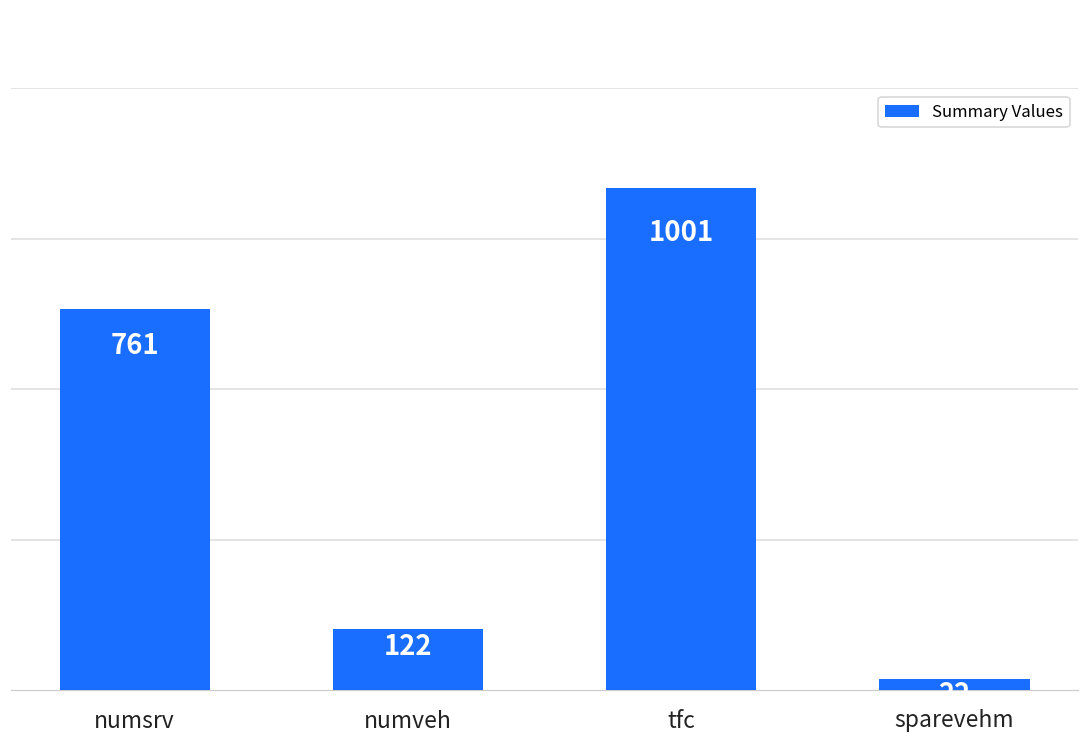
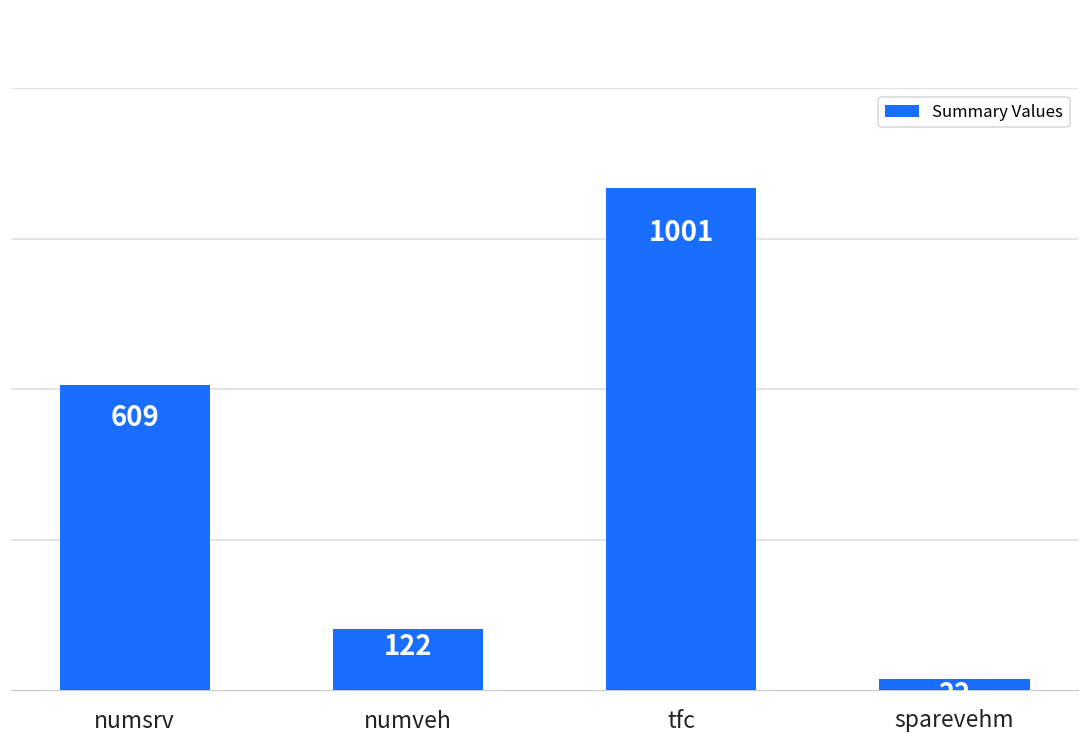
  {
-   "numsrv": 761,
+   "numsrv": 609,
    "numveh": 122,
    "tfc": 1001
  }
